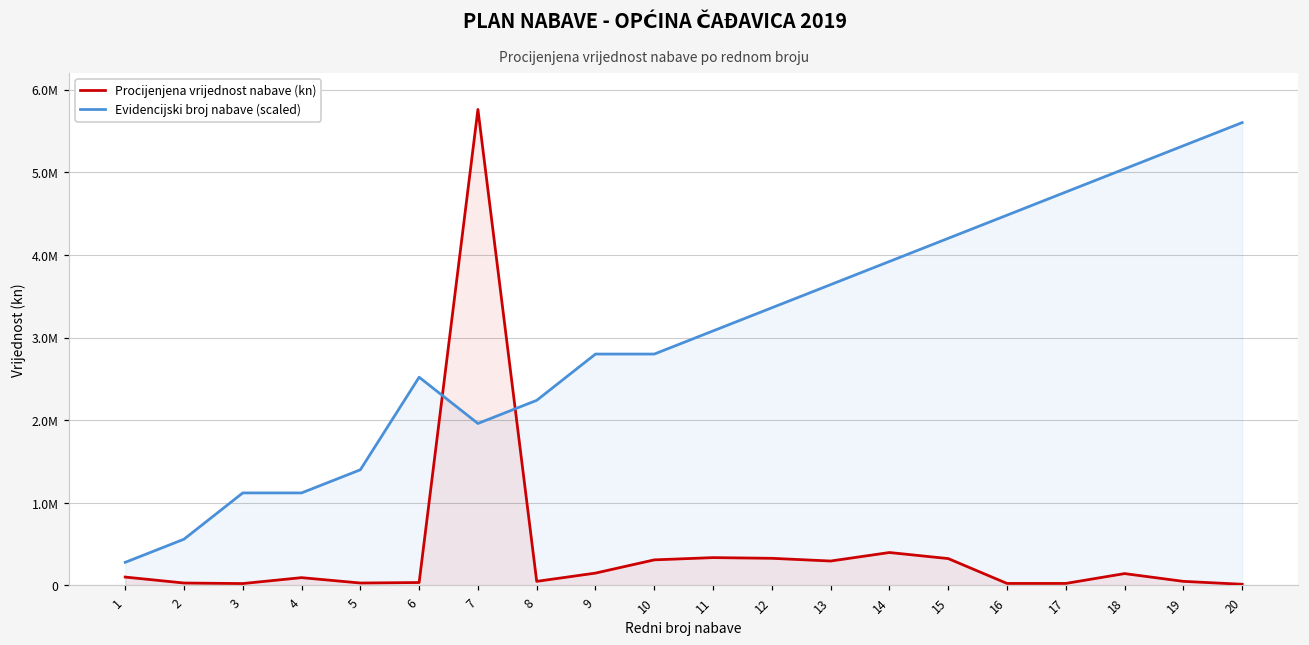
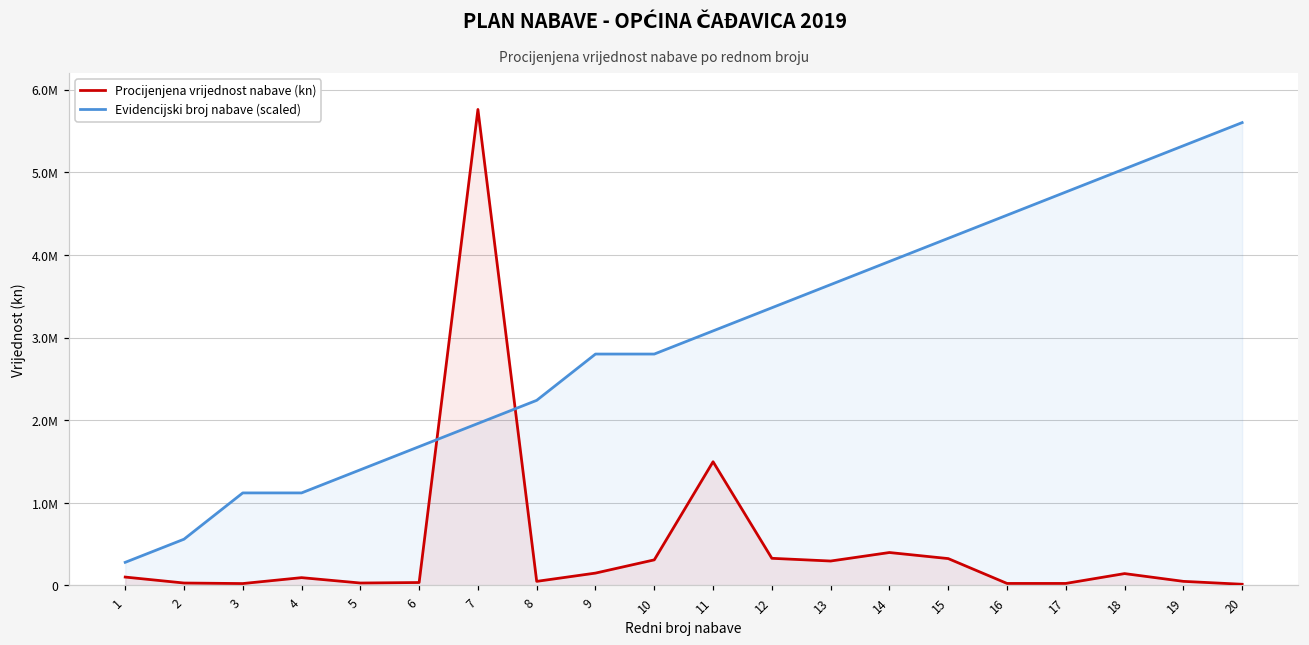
  {
    "Procijenjena vrijednost nabave (kn)": {
      "1": 100000,
      "2": 0,
      "3": 0,
      "4": 100000,
      "5": 0,
      "6": 0,
      "7": 5800000,
      "8": 100000,
      "9": 200000,
      "10": 300000,
-     "11": 300000,
+     "11": 1500000,
      "12": 300000,
      "13": 300000,
      "14": 400000,
      "15": 300000,
      "16": 0,
      "17": 0,
      "18": 100000,
      "19": 100000,
      "20": 0
    },
    "Evidencijski broj nabave (scaled)": {
      "1": 300000,
      "2": 600000,
      "3": 1100000,
      "4": 1100000,
      "5": 1400000,
-     "6": 2500000,
+     "6": 1700000,
      "7": 2000000,
      "8": 2200000,
      "9": 2800000,
      "10": 2800000,
      "11": 3100000,
      "12": 3400000,
      "13": 3600000,
      "14": 3900000,
      "15": 4200000,
      "16": 4500000,
      "17": 4800000,
      "18": 5000000,
      "19": 5300000,
      "20": 5600000
    }
  }
